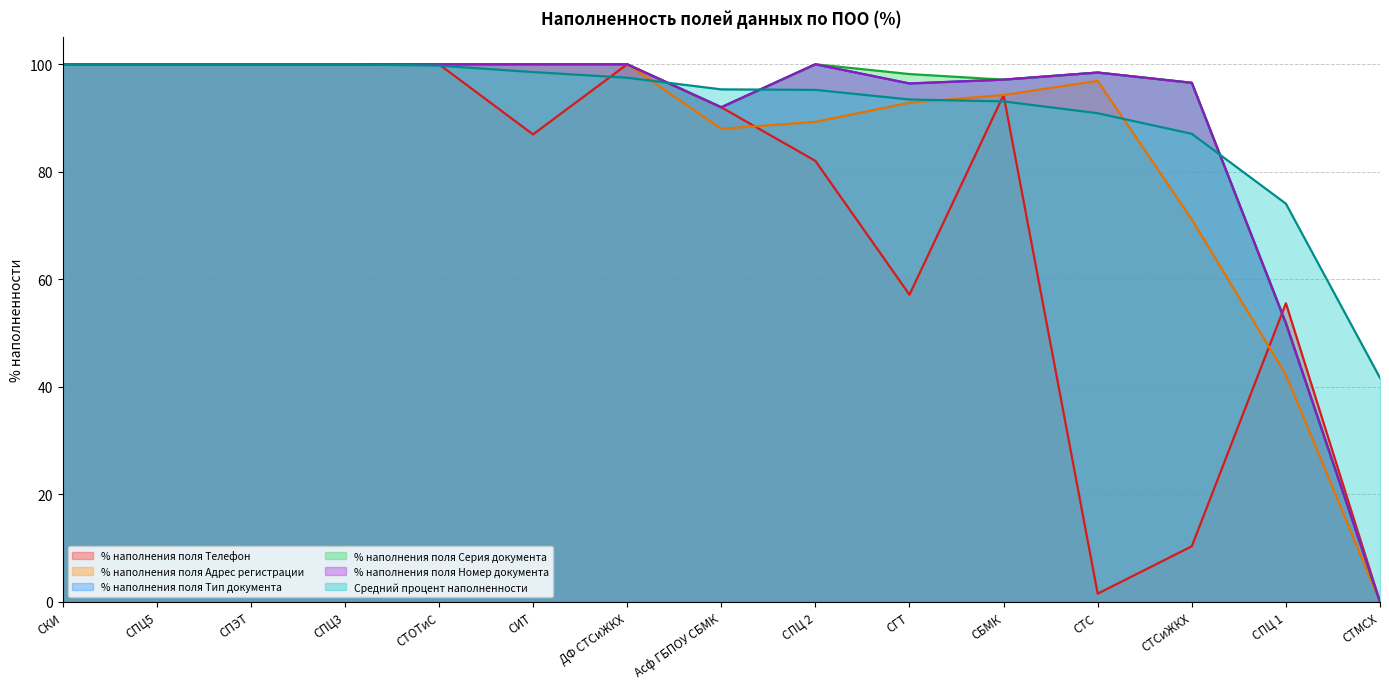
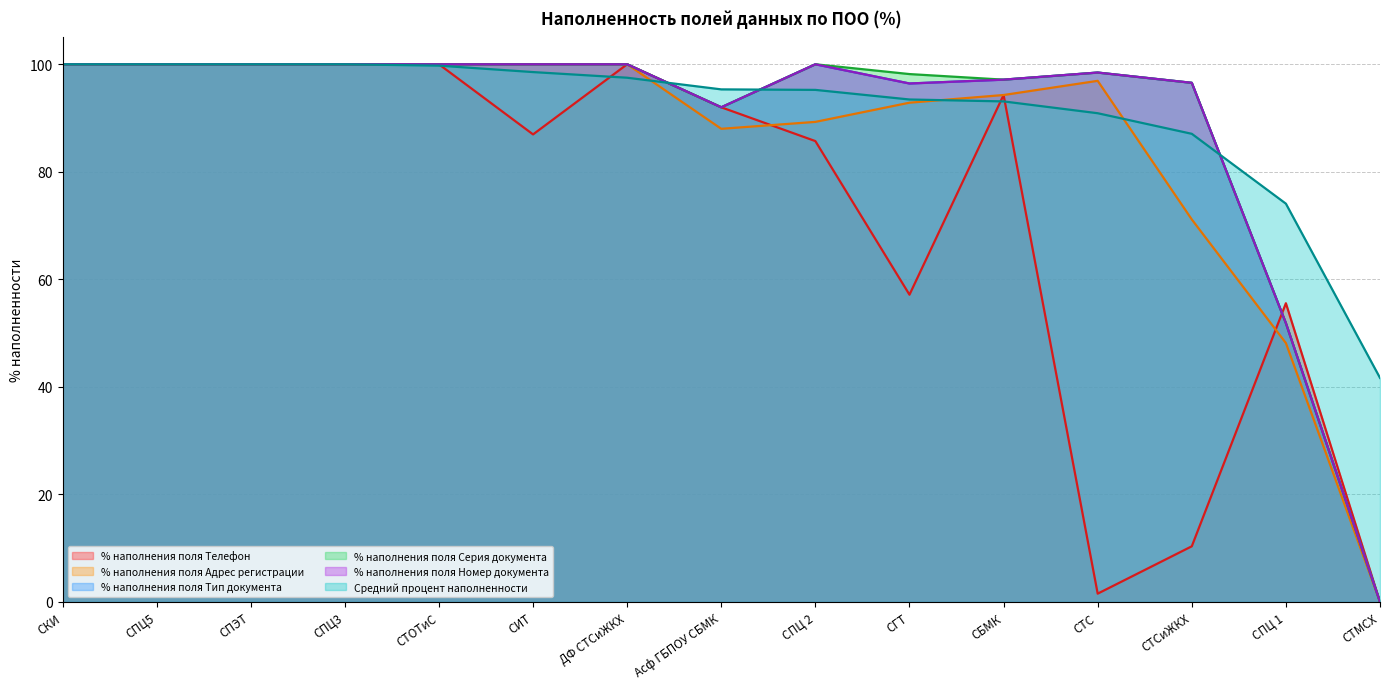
  {
    "% наполнения поля Телефон": {
      "СИТ": 87,
-     "СПЦ 2": 82,
+     "СПЦ 2": 86,
      "СГТ": 57,
      "СТС": 2,
      "СТСиЖКХ": 10,
      "СПЦ 1": 56
    },
    "% наполнения поля Адрес регистрации": {
      "Асф ГБПОУ СБМК": 88,
      "СПЦ 2": 89,
      "СГТ": 93,
      "СТС": 97,
      "СТСиЖКХ": 71,
-     "СПЦ 1": 42
+     "СПЦ 1": 48
    },
    "% наполнения поля Номер документа": {
      "СГТ": 96
    },
    "% наполнения поля Серия документа": {
      "СГТ": 98
    },
    "Средний процент наполненности": {
      "СИТ": 99,
      "ДФ СТСиЖКХ": 98,
      "Асф ГБПОУ СБМК": 95,
      "СПЦ 2": 95,
      "СГТ": 93,
      "СБМК": 93,
      "СТС": 91,
      "СТСиЖКХ": 87,
      "СПЦ 1": 74,
      "СТМСХ": 42
    }
  }
